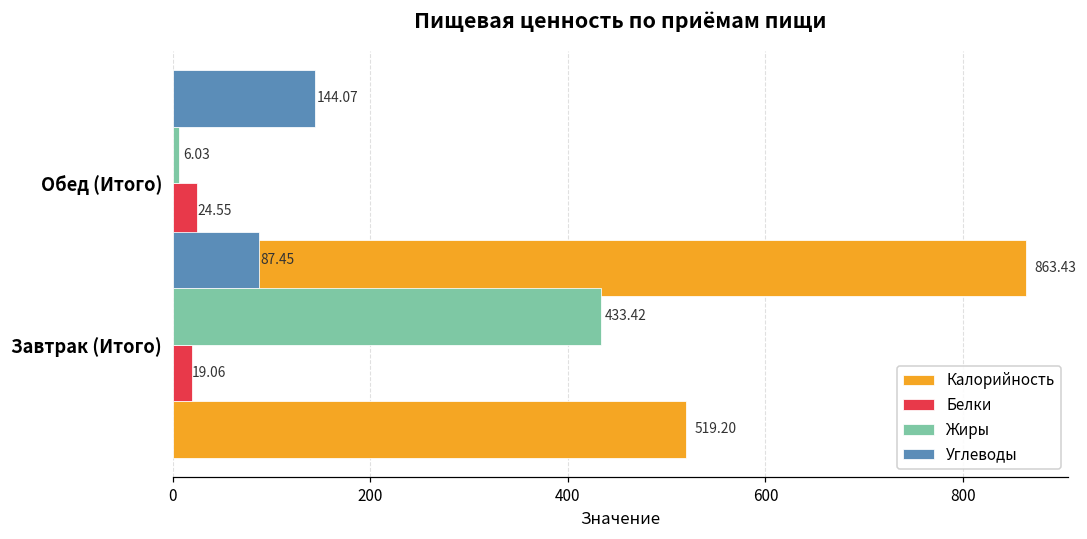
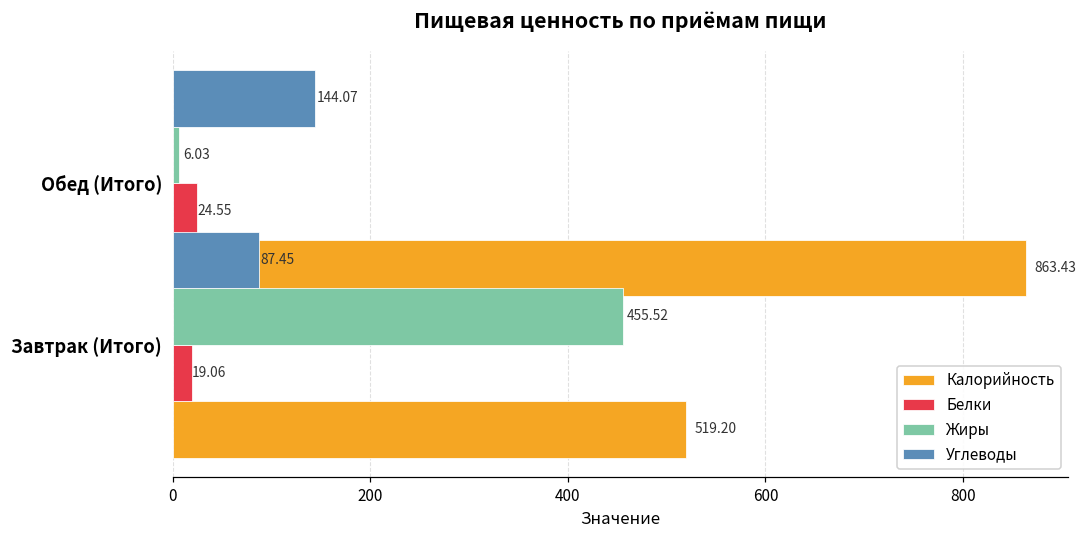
  {
    "Белки": {
      "Обед (Итого)": 24.55,
      "Завтрак (Итого)": 19.06
    },
    "Жиры": {
      "Обед (Итого)": 6.03,
-     "Завтрак (Итого)": 433.42
+     "Завтрак (Итого)": 455.52
    }
  }
